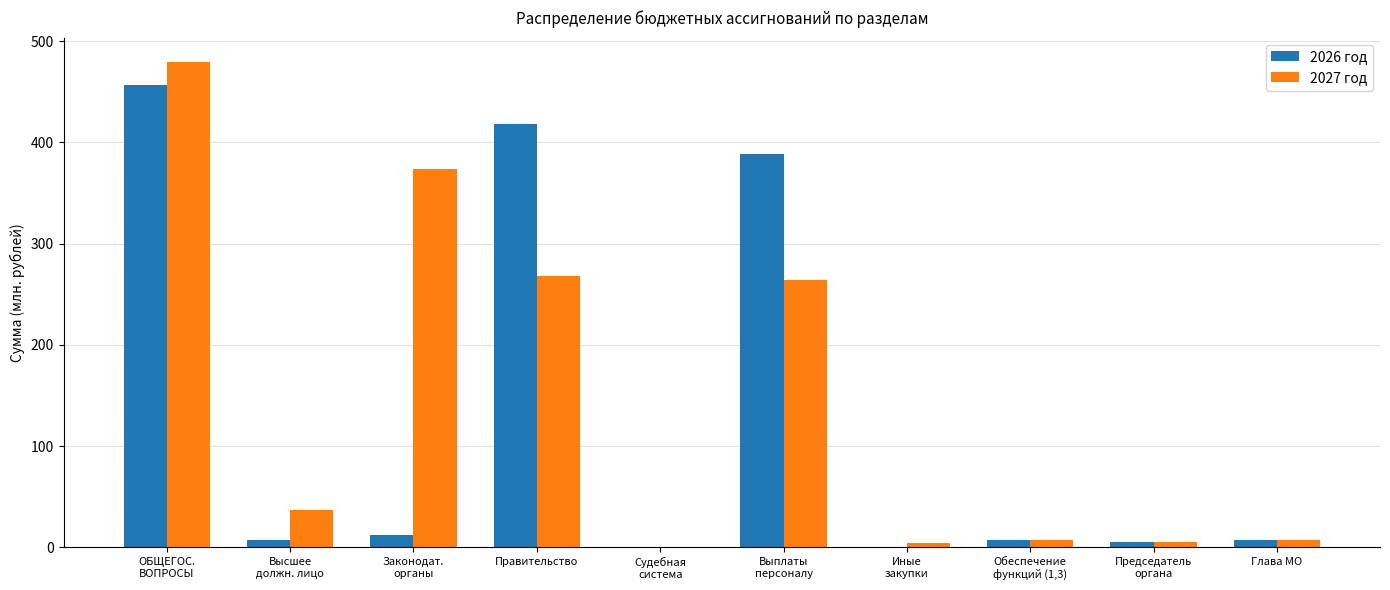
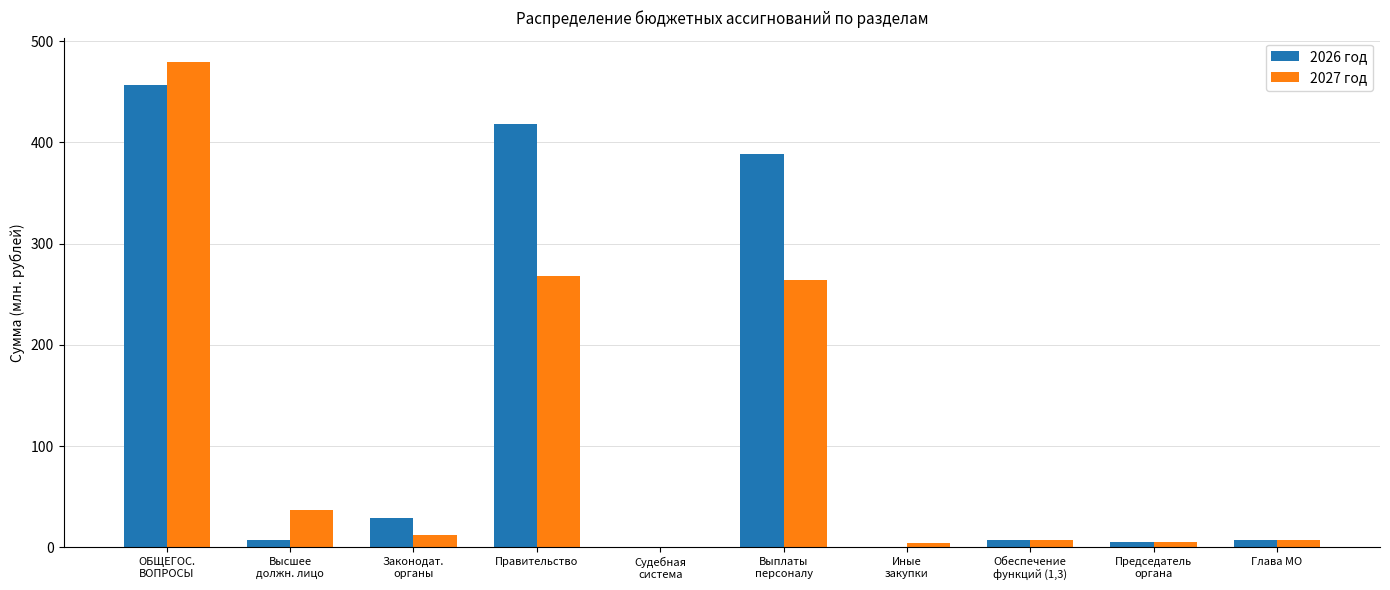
  {
    "2026 год": {
      "ОБЩЕГОС. ВОПРОСЫ": 457,
      "Высшее должн. лицо": 7,
-     "Законодат. органы": 12,
+     "Законодат. органы": 29,
      "Правительство": 419,
      "Выплаты персоналу": 388,
      "Обеспечение функций (1,3)": 8,
      "Председатель органа": 5,
      "Глава МО": 7
    },
    "2027 год": {
      "ОБЩЕГОС. ВОПРОСЫ": 479,
      "Высшее должн. лицо": 37,
-     "Законодат. органы": 373,
+     "Законодат. органы": 12,
      "Правительство": 268,
      "Выплаты персоналу": 264,
      "Иные закупки": 4,
      "Обеспечение функций (1,3)": 8,
      "Председатель органа": 5,
      "Глава МО": 7
    }
  }
